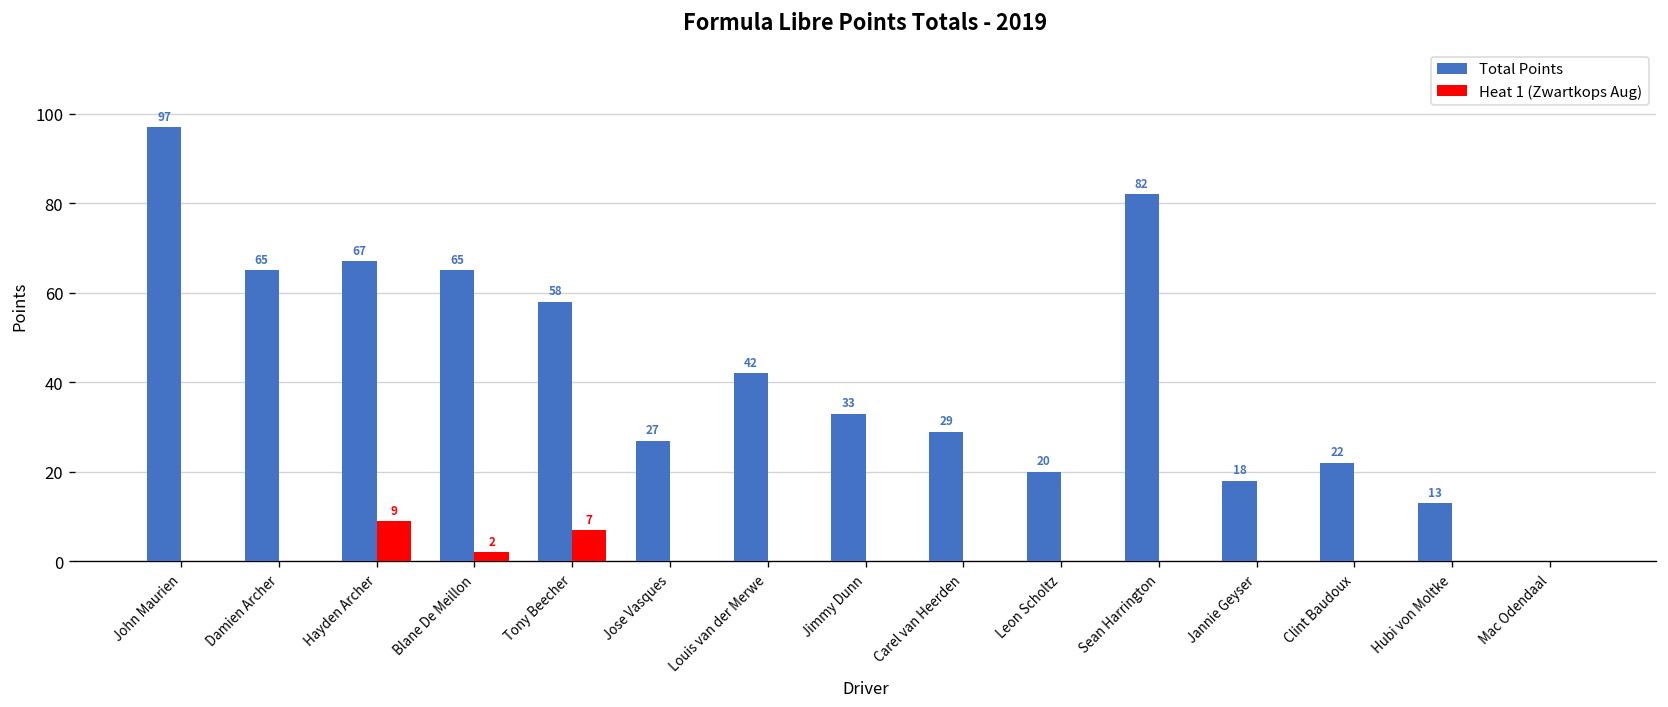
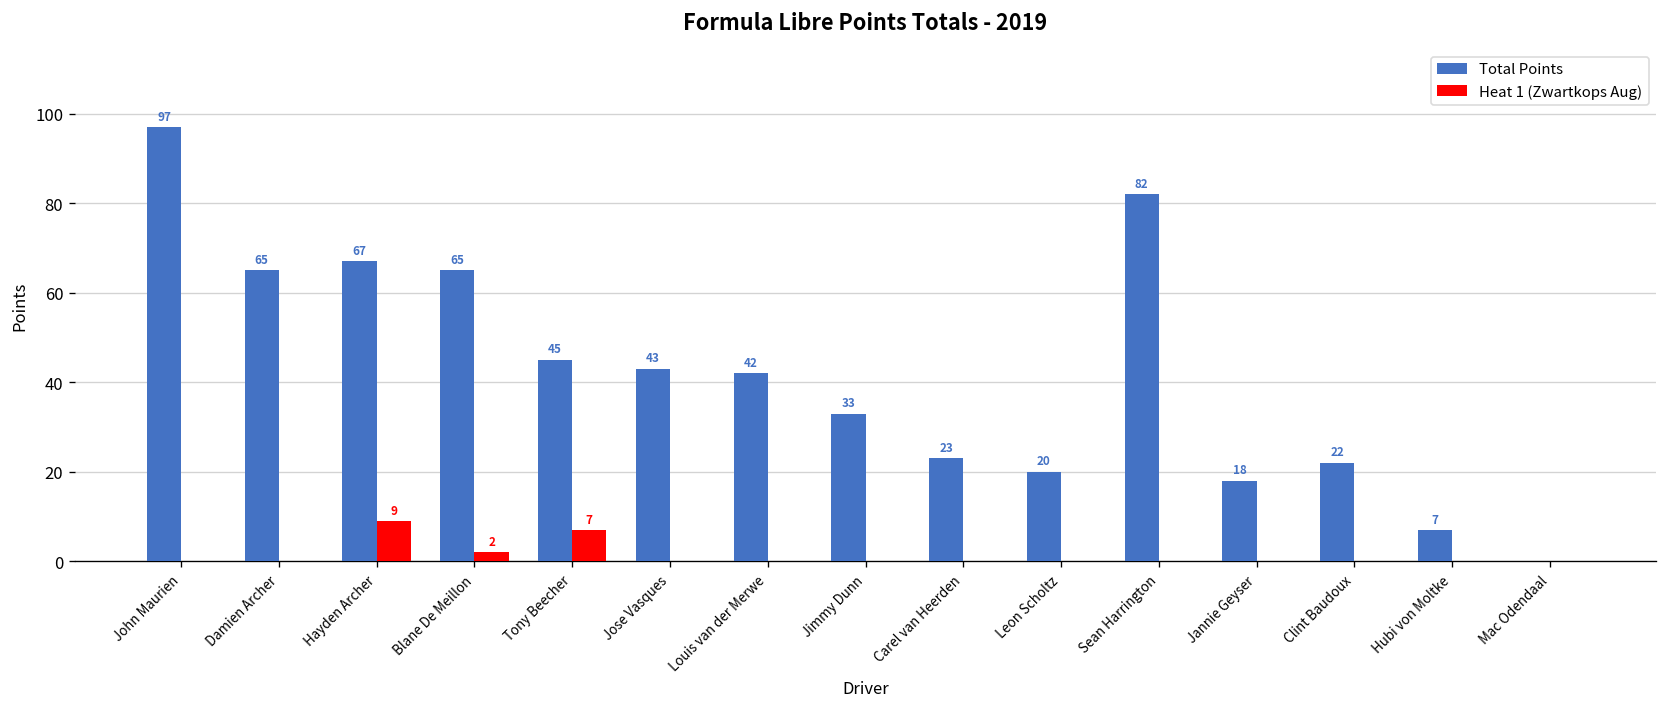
  {
    "Total Points": {
      "John Maurien": 97,
      "Damien Archer": 65,
      "Hayden Archer": 67,
      "Blane De Meillon": 65,
-     "Tony Beecher": 58,
-     "Jose Vasques": 27,
+     "Tony Beecher": 45,
+     "Jose Vasques": 43,
      "Louis van der Merwe": 42,
      "Jimmy Dunn": 33,
-     "Carel van Heerden": 29,
+     "Carel van Heerden": 23,
      "Leon Scholtz": 20,
      "Sean Harrington": 82,
      "Jannie Geyser": 18,
      "Clint Baudoux": 22,
-     "Hubi von Moltke": 13
+     "Hubi von Moltke": 7
    },
    "Heat 1 (Zwartkops Aug)": {
      "Hayden Archer": 9,
      "Blane De Meillon": 2,
      "Tony Beecher": 7
    }
  }
